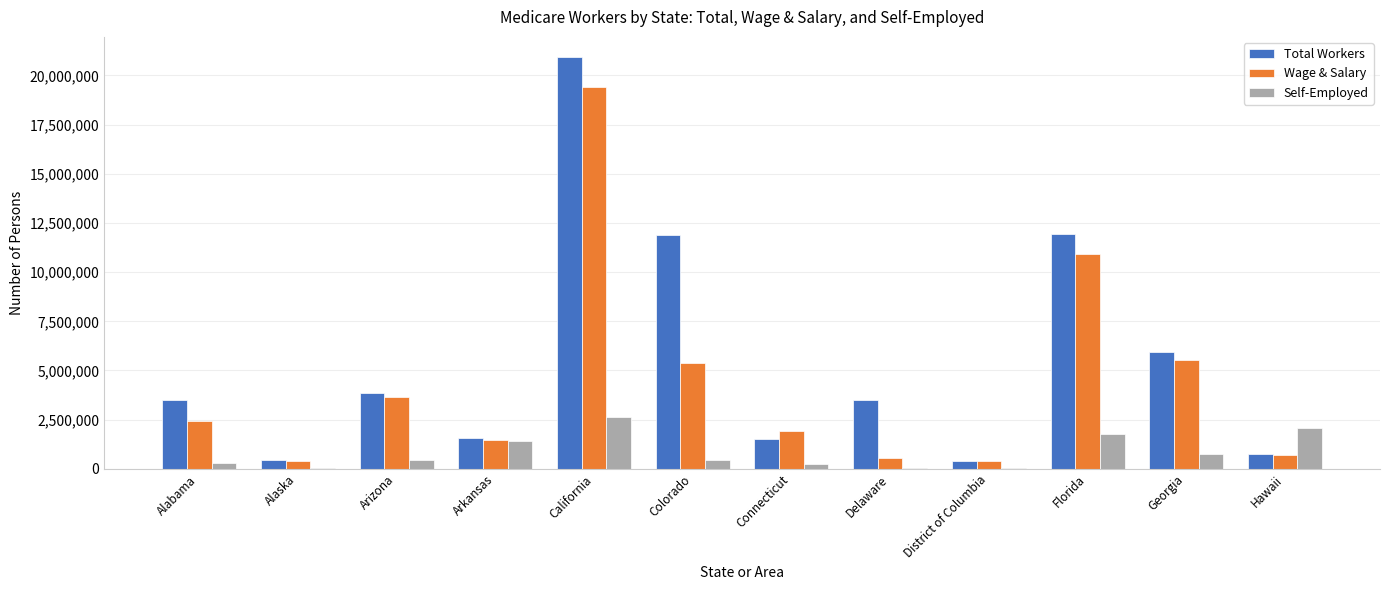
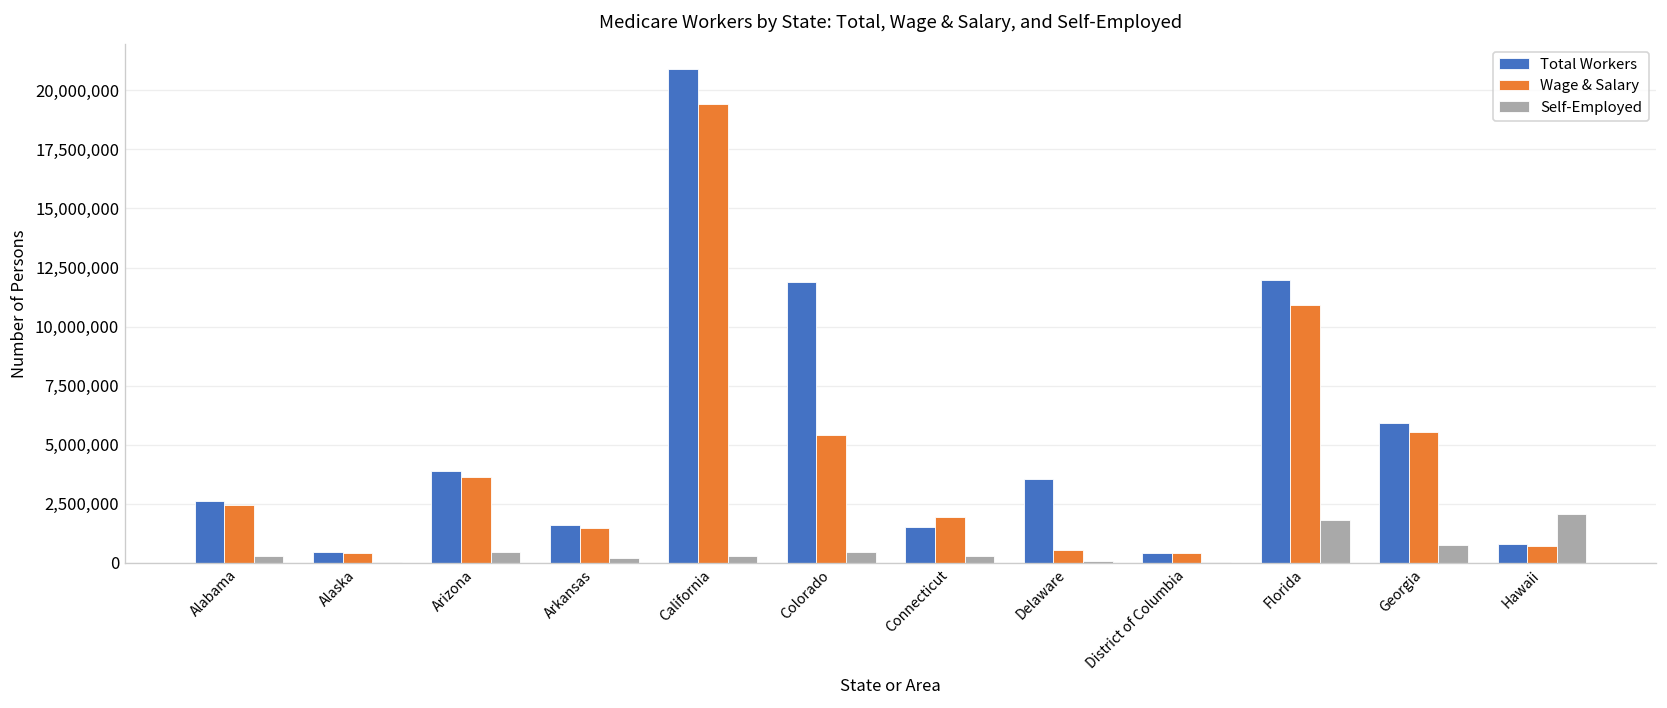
  {
    "Total Workers": {
-     "Alabama": "3,500,000",
+     "Alabama": "2,600,000",
      "Alaska": "400,000",
      "Arizona": "3,900,000",
      "Arkansas": "1,600,000",
      "California": "20,900,000",
      "Colorado": "11,900,000",
      "Connecticut": "1,500,000",
      "Delaware": "3,500,000",
      "District of Columbia": "400,000",
      "Florida": "12,000,000",
      "Georgia": "5,900,000",
      "Hawaii": "800,000"
    },
    "Wage & Salary": {
      "Alabama": "2,400,000",
      "Alaska": "400,000",
      "Arizona": "3,600,000",
      "Arkansas": "1,500,000",
      "California": "19,400,000",
      "Colorado": "5,400,000",
      "Connecticut": "1,900,000",
      "Delaware": "500,000",
      "District of Columbia": "400,000",
      "Florida": "10,900,000",
      "Georgia": "5,500,000",
      "Hawaii": "700,000"
    },
    "Self-Employed": {
      "Alabama": "300,000",
      "Arizona": "400,000",
-     "Arkansas": "1,400,000",
-     "California": "2,700,000",
+     "Arkansas": "200,000",
+     "California": "300,000",
      "Colorado": "400,000",
      "Connecticut": "300,000",
      "Florida": "1,800,000",
      "Georgia": "800,000",
      "Hawaii": "2,100,000"
    }
  }
